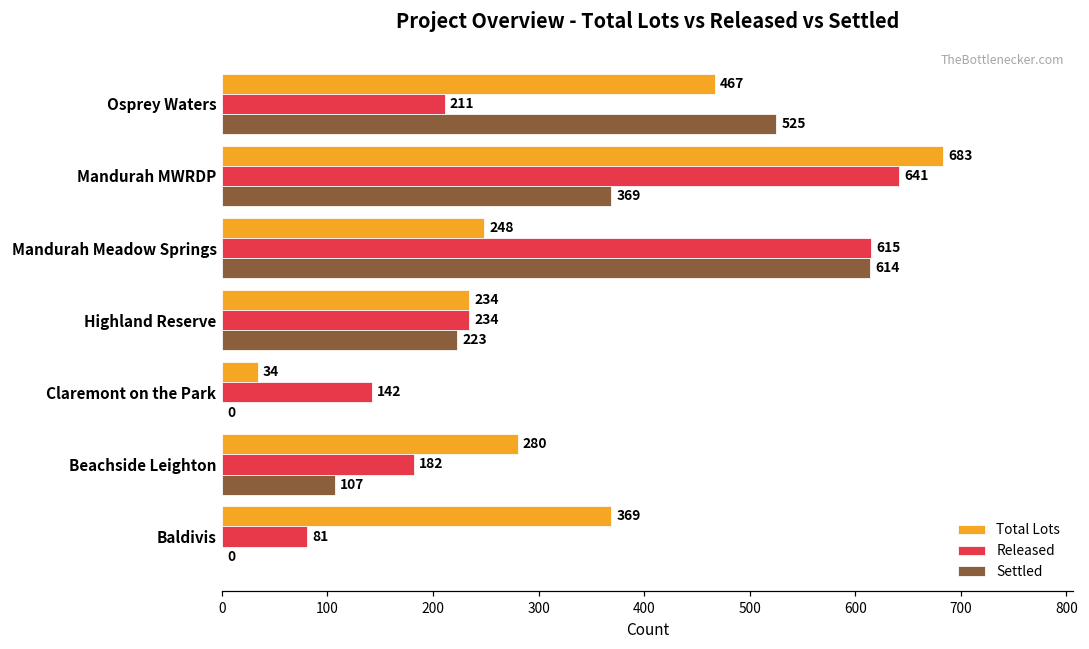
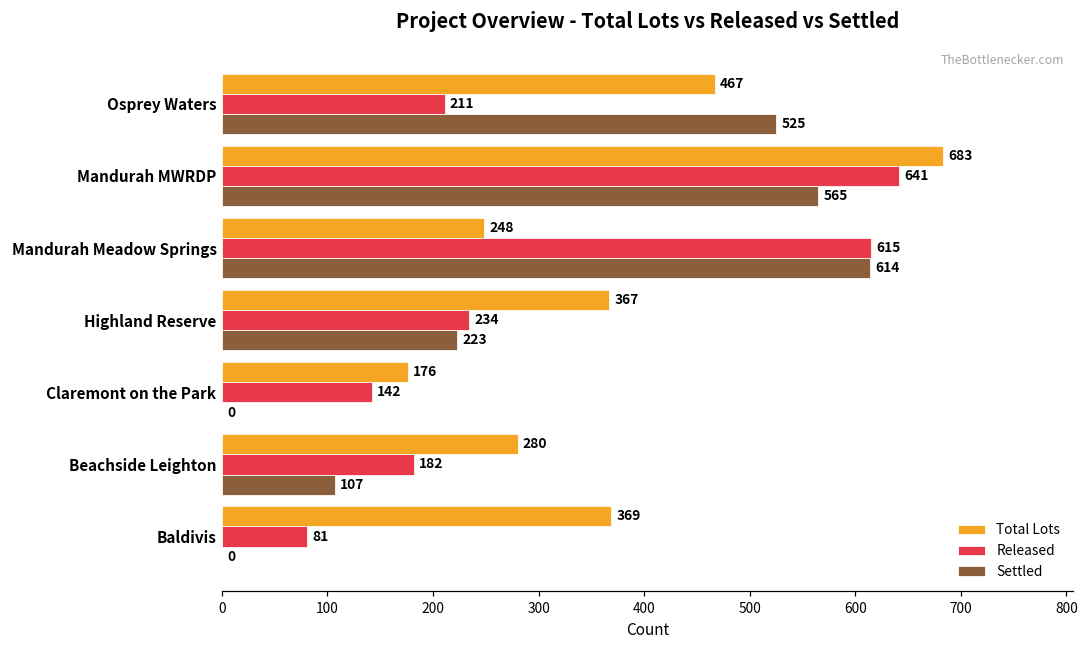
  {
    "Total Lots": {
      "Osprey Waters": 467,
      "Mandurah MWRDP": 683,
      "Mandurah Meadow Springs": 248,
-     "Highland Reserve": 234,
-     "Claremont on the Park": 34,
+     "Highland Reserve": 367,
+     "Claremont on the Park": 176,
      "Beachside Leighton": 280,
      "Baldivis": 369
    },
    "Released": {
      "Osprey Waters": 211,
      "Mandurah MWRDP": 641,
      "Mandurah Meadow Springs": 615,
      "Highland Reserve": 234,
      "Claremont on the Park": 142,
      "Beachside Leighton": 182,
      "Baldivis": 81
    },
    "Settled": {
      "Osprey Waters": 525,
-     "Mandurah MWRDP": 369,
+     "Mandurah MWRDP": 565,
      "Mandurah Meadow Springs": 614,
      "Highland Reserve": 223,
      "Claremont on the Park": 0,
      "Beachside Leighton": 107,
      "Baldivis": 0
    }
  }
